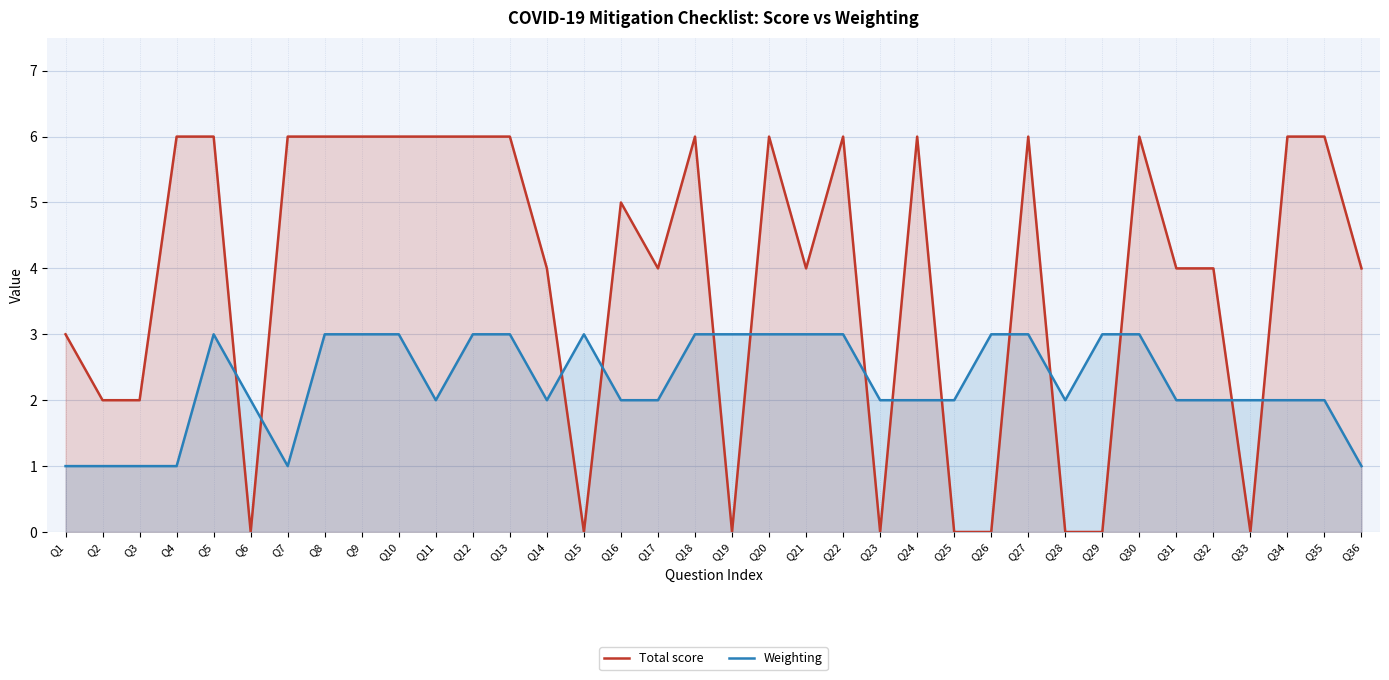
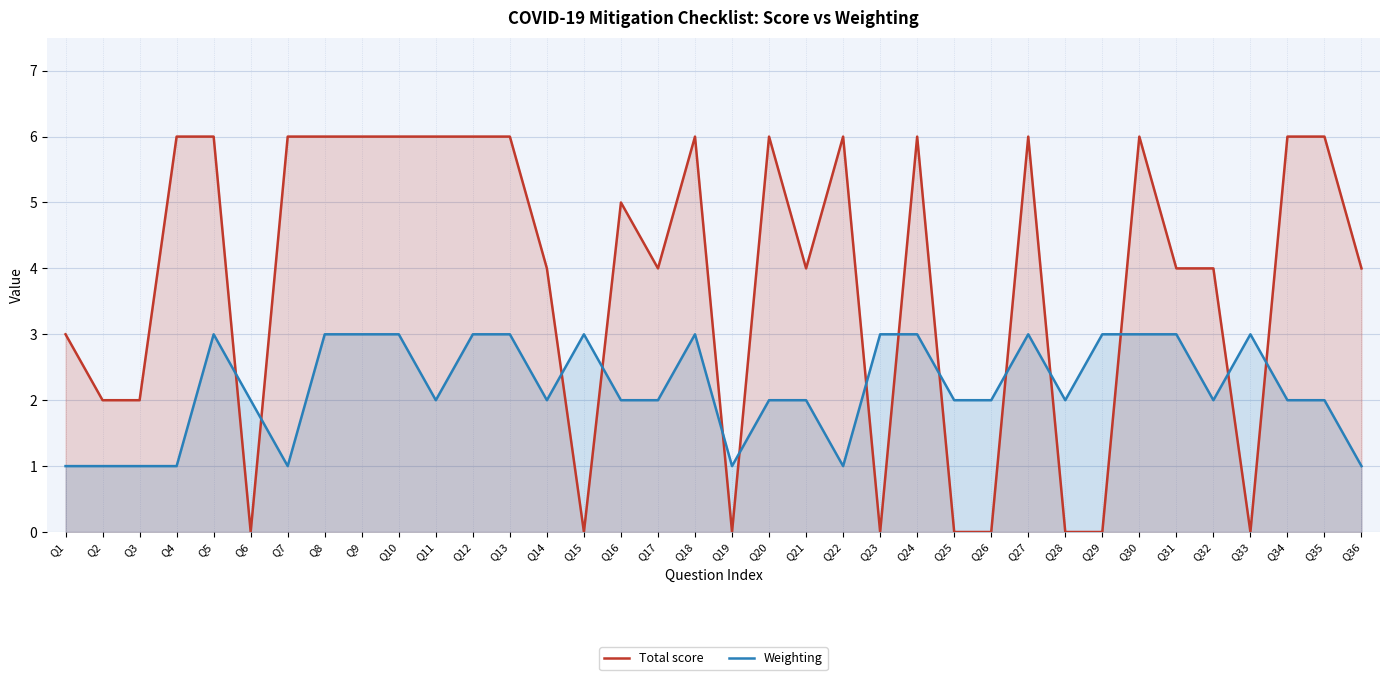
  {
    "Total score": {
      "Q1": 3,
      "Q2": 2,
      "Q3": 2,
      "Q4": 6,
      "Q5": 6,
      "Q6": 0,
      "Q7": 6,
      "Q8": 6,
      "Q9": 6,
      "Q10": 6,
      "Q11": 6,
      "Q12": 6,
      "Q13": 6,
      "Q14": 4,
      "Q15": 0,
      "Q16": 5,
      "Q17": 4,
      "Q18": 6,
      "Q19": 0,
      "Q20": 6,
      "Q21": 4,
      "Q22": 6,
      "Q23": 0,
      "Q24": 6,
      "Q25": 0,
      "Q26": 0,
      "Q27": 6,
      "Q28": 0,
      "Q29": 0,
      "Q30": 6,
      "Q31": 4,
      "Q32": 4,
      "Q33": 0,
      "Q34": 6,
      "Q35": 6,
      "Q36": 4
    },
    "Weighting": {
      "Q1": 1,
      "Q2": 1,
      "Q3": 1,
      "Q4": 1,
      "Q5": 3,
      "Q6": 2,
      "Q7": 1,
      "Q8": 3,
      "Q9": 3,
      "Q10": 3,
      "Q11": 2,
      "Q12": 3,
      "Q13": 3,
      "Q14": 2,
      "Q15": 3,
      "Q16": 2,
      "Q17": 2,
      "Q18": 3,
-     "Q19": 3,
-     "Q20": 3,
-     "Q21": 3,
-     "Q22": 3,
-     "Q23": 2,
-     "Q24": 2,
+     "Q19": 1,
+     "Q20": 2,
+     "Q21": 2,
+     "Q22": 1,
+     "Q23": 3,
+     "Q24": 3,
      "Q25": 2,
-     "Q26": 3,
+     "Q26": 2,
      "Q27": 3,
      "Q28": 2,
      "Q29": 3,
      "Q30": 3,
-     "Q31": 2,
+     "Q31": 3,
      "Q32": 2,
-     "Q33": 2,
+     "Q33": 3,
      "Q34": 2,
      "Q35": 2,
      "Q36": 1
    }
  }
